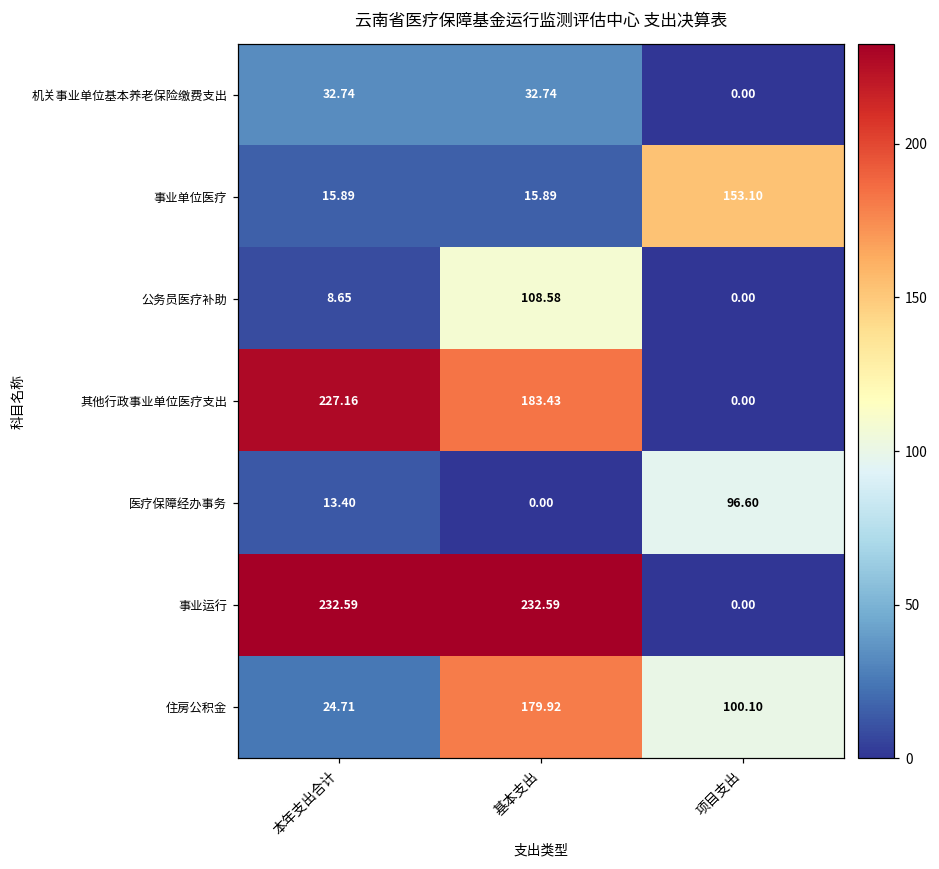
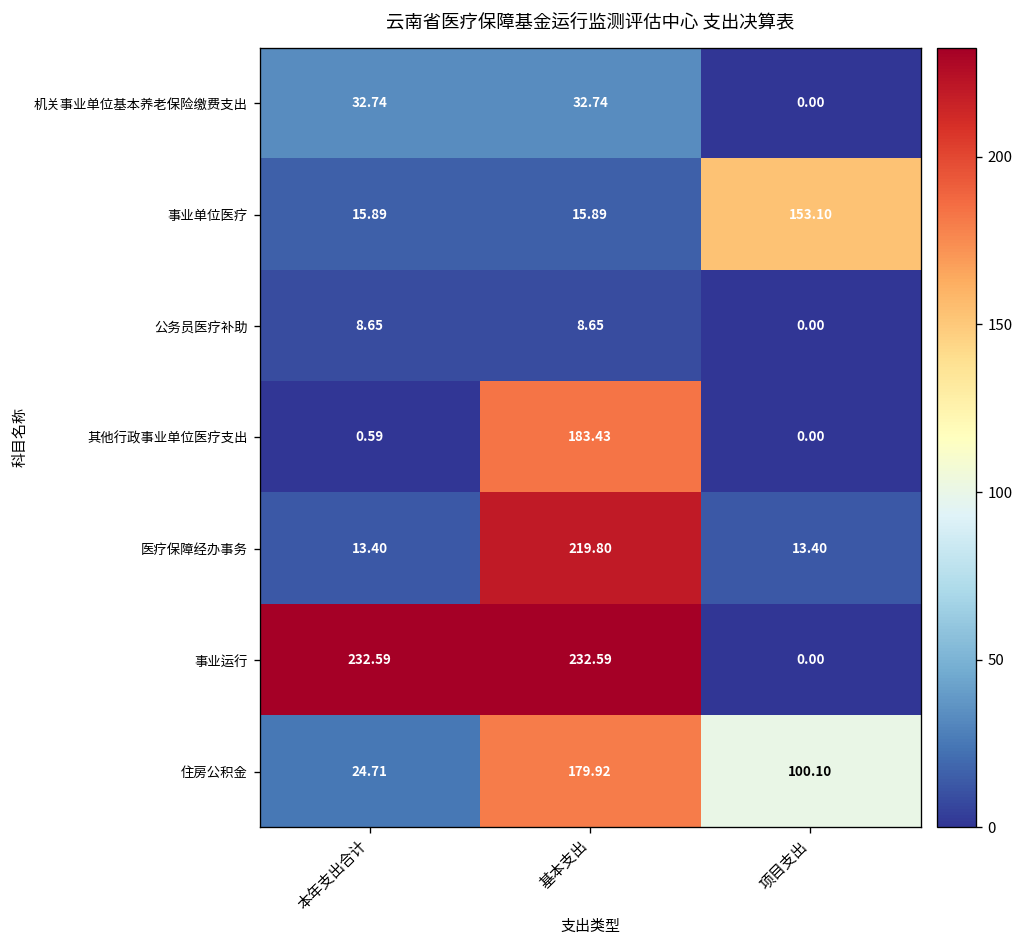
  {
    "机关事业单位基本养老保险缴费支出": {
      "本年支出合计": 32.74,
      "基本支出": 32.74,
      "项目支出": 0.00
    },
    "事业单位医疗": {
      "本年支出合计": 15.89,
      "基本支出": 15.89,
      "项目支出": 153.10
    },
    "公务员医疗补助": {
      "本年支出合计": 8.65,
-     "基本支出": 108.58,
+     "基本支出": 8.65,
      "项目支出": 0.00
    },
    "其他行政事业单位医疗支出": {
-     "本年支出合计": 227.16,
+     "本年支出合计": 0.59,
      "基本支出": 183.43,
      "项目支出": 0.00
    },
    "医疗保障经办事务": {
      "本年支出合计": 13.40,
-     "基本支出": 0.00,
-     "项目支出": 96.60
+     "基本支出": 219.80,
+     "项目支出": 13.40
    },
    "事业运行": {
      "本年支出合计": 232.59,
      "基本支出": 232.59,
      "项目支出": 0.00
    },
    "住房公积金": {
      "本年支出合计": 24.71,
      "基本支出": 179.92,
      "项目支出": 100.10
    }
  }
